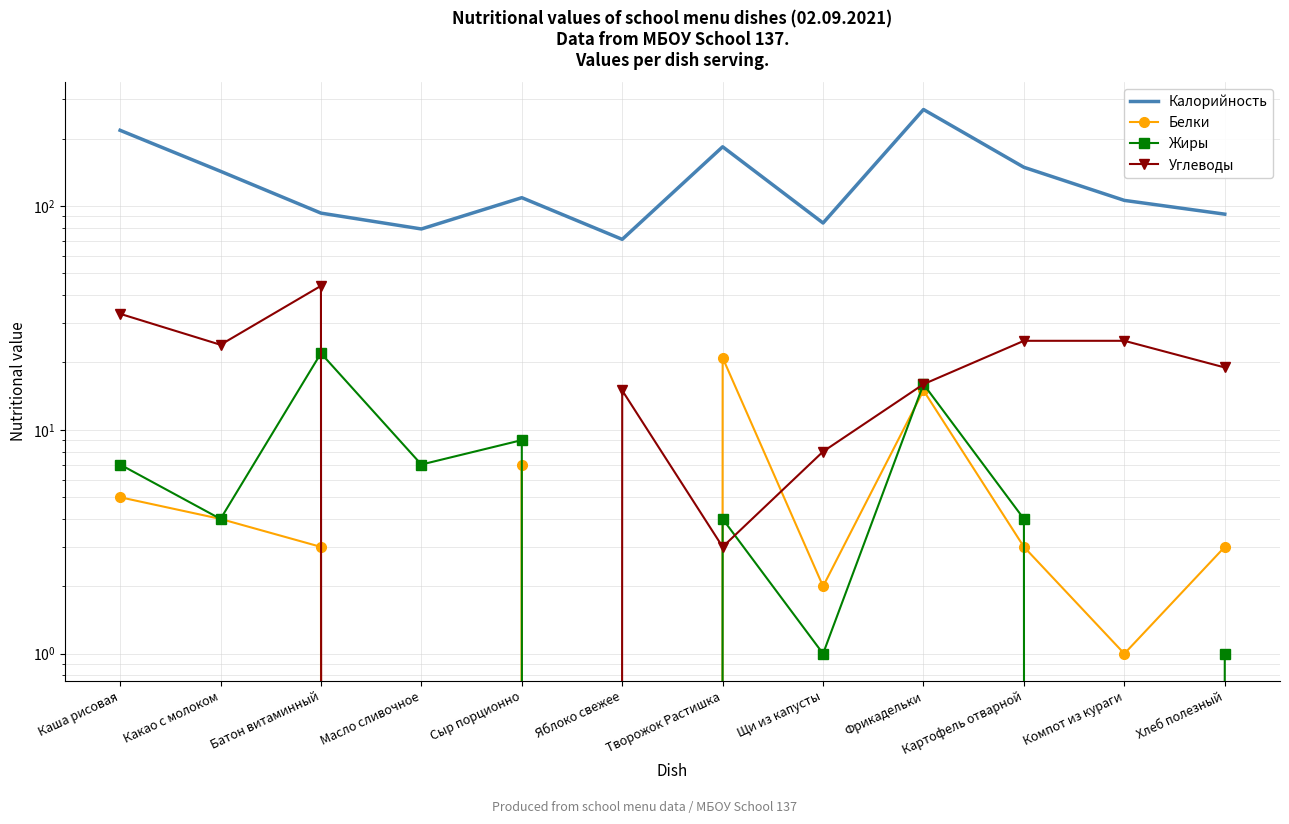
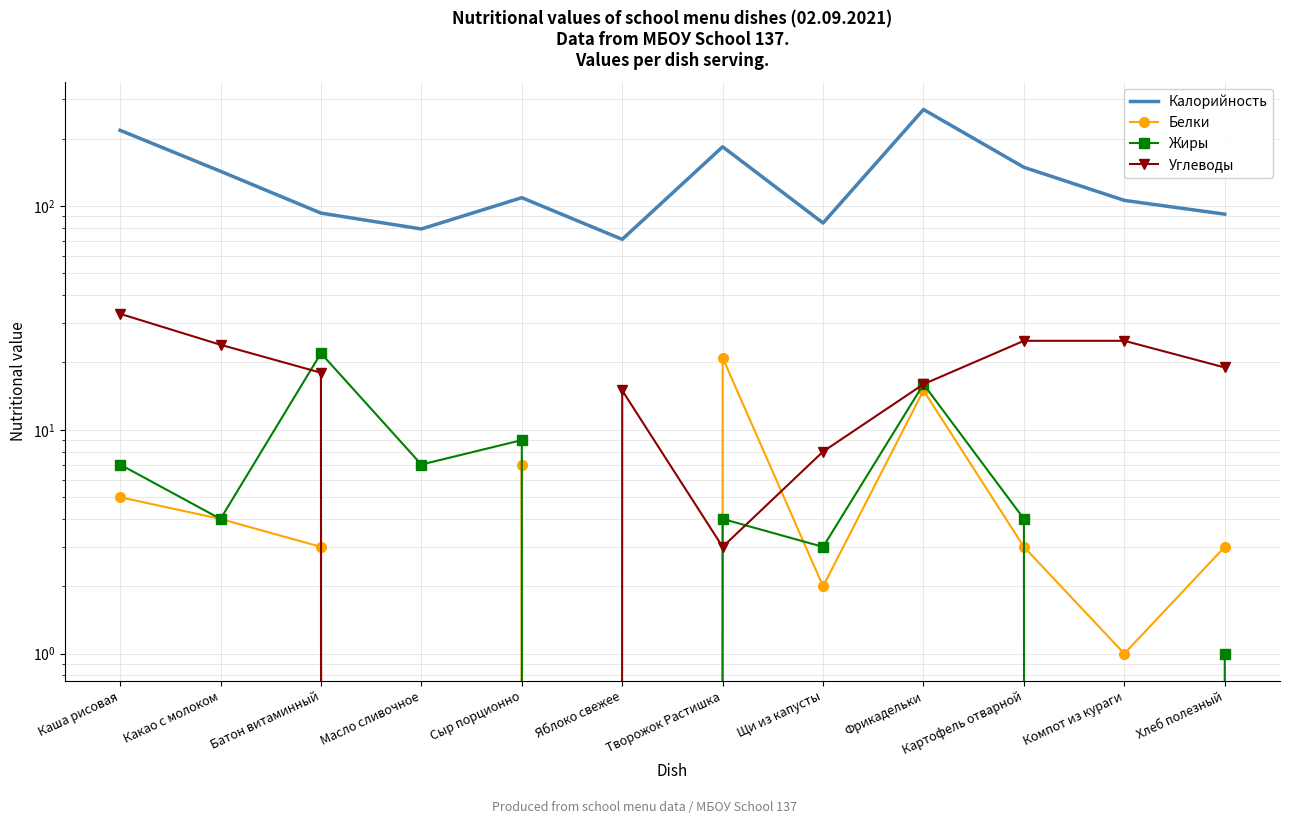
  {
    "Калорийность": {
      "Каша рисовая": 220,
      "Какао с молоком": 140,
      "Батон витаминный": 93,
      "Масло сливочное": 79,
      "Сыр порционно": 110,
      "Яблоко свежее": 71,
      "Творожок Растишка": 180,
      "Щи из капусты": 84,
      "Фрикадельки": 270,
      "Картофель отварной": 150,
      "Компот из кураги": 110,
      "Хлеб полезный": 92
    },
    "Белки": {
      "Каша рисовая": 5,
      "Батон витаминный": 3,
      "Сыр порционно": 7,
      "Творожок Растишка": 21,
      "Щи из капусты": 2,
      "Фрикадельки": 15,
      "Картофель отварной": 3,
      "Компот из кураги": 1,
      "Хлеб полезный": 3
    },
    "Жиры": {
      "Каша рисовая": 7,
      "Батон витаминный": 22,
      "Масло сливочное": 7,
      "Сыр порционно": 9,
      "Творожок Растишка": 4,
-     "Щи из капусты": 1,
+     "Щи из капусты": 3,
      "Картофель отварной": 4,
      "Хлеб полезный": 1
    },
    "Углеводы": {
      "Каша рисовая": 33,
      "Какао с молоком": 24,
-     "Батон витаминный": 44,
+     "Батон витаминный": 18,
      "Яблоко свежее": 15,
      "Творожок Растишка": 3,
      "Щи из капусты": 8,
      "Картофель отварной": 25,
      "Компот из кураги": 25,
      "Хлеб полезный": 19
    }
  }
